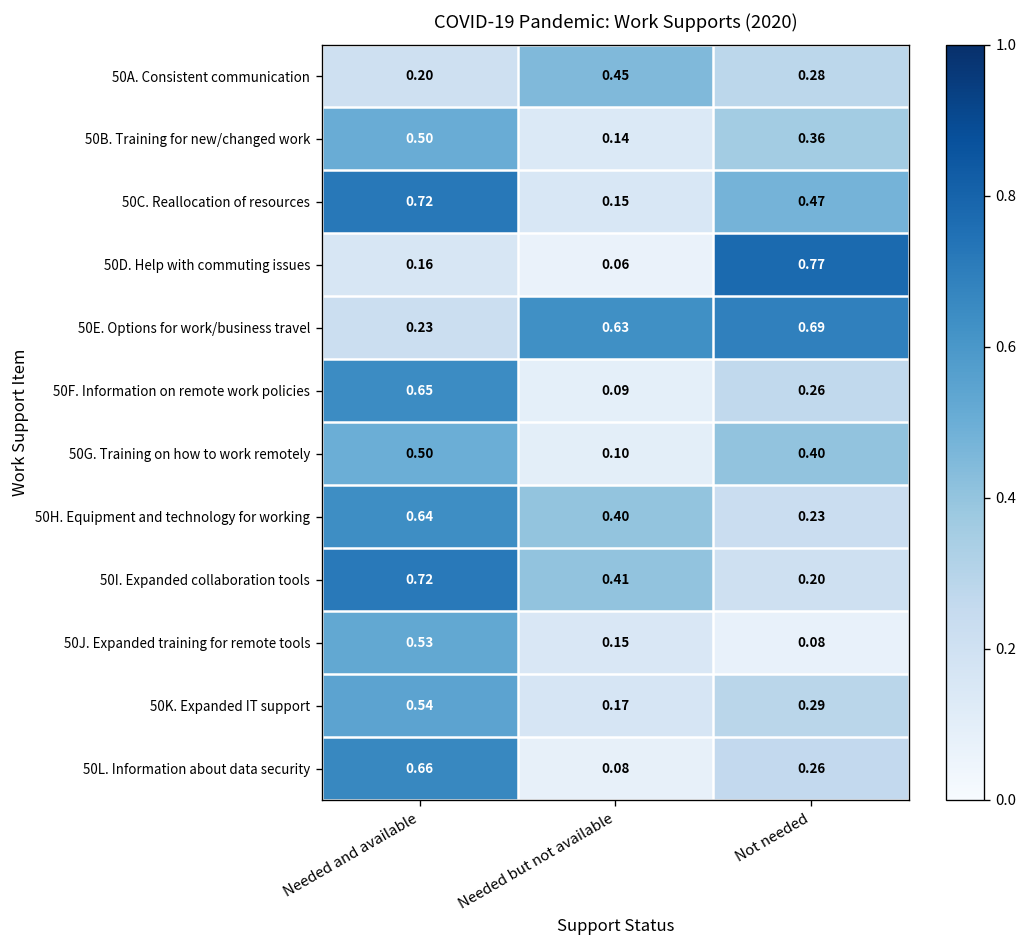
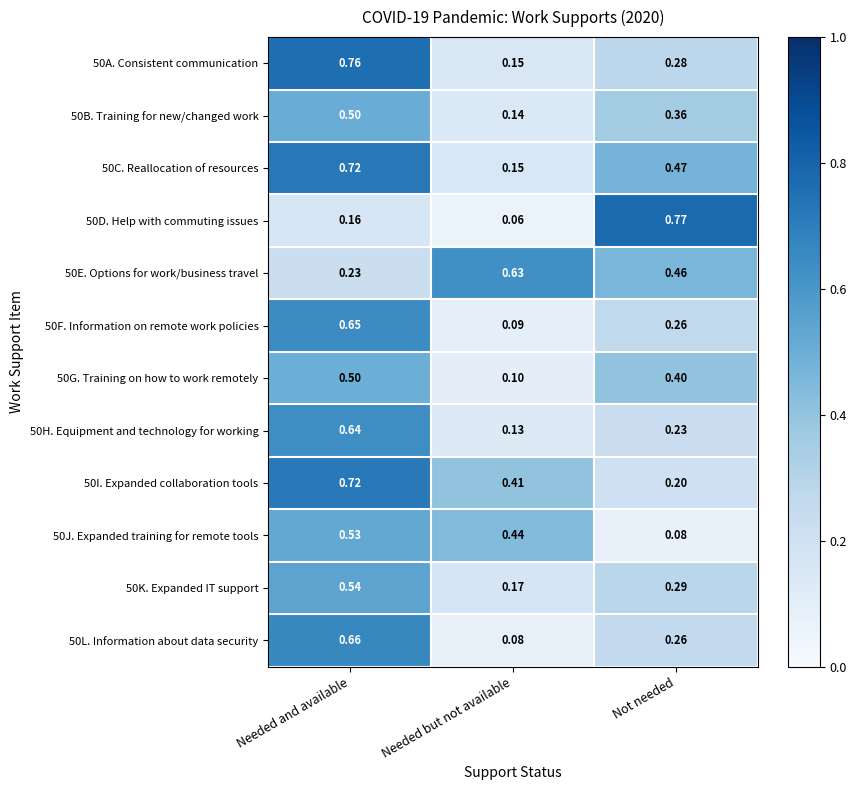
  {
    "50A. Consistent communication": {
-     "Needed and available": 0.20,
-     "Needed but not available": 0.45,
+     "Needed and available": 0.76,
+     "Needed but not available": 0.15,
      "Not needed": 0.28
    },
    "50B. Training for new/changed work": {
      "Needed and available": 0.50,
      "Needed but not available": 0.14,
      "Not needed": 0.36
    },
    "50C. Reallocation of resources": {
      "Needed and available": 0.72,
      "Needed but not available": 0.15,
      "Not needed": 0.47
    },
    "50D. Help with commuting issues": {
      "Needed and available": 0.16,
      "Needed but not available": 0.06,
      "Not needed": 0.77
    },
    "50E. Options for work/business travel": {
      "Needed and available": 0.23,
      "Needed but not available": 0.63,
-     "Not needed": 0.69
+     "Not needed": 0.46
    },
    "50F. Information on remote work policies": {
      "Needed and available": 0.65,
      "Needed but not available": 0.09,
      "Not needed": 0.26
    },
    "50G. Training on how to work remotely": {
      "Needed and available": 0.50,
      "Needed but not available": 0.10,
      "Not needed": 0.40
    },
    "50H. Equipment and technology for working": {
      "Needed and available": 0.64,
-     "Needed but not available": 0.40,
+     "Needed but not available": 0.13,
      "Not needed": 0.23
    },
    "50I. Expanded collaboration tools": {
      "Needed and available": 0.72,
      "Needed but not available": 0.41,
      "Not needed": 0.20
    },
    "50J. Expanded training for remote tools": {
      "Needed and available": 0.53,
-     "Needed but not available": 0.15,
+     "Needed but not available": 0.44,
      "Not needed": 0.08
    },
    "50K. Expanded IT support": {
      "Needed and available": 0.54,
      "Needed but not available": 0.17,
      "Not needed": 0.29
    },
    "50L. Information about data security": {
      "Needed and available": 0.66,
      "Needed but not available": 0.08,
      "Not needed": 0.26
    }
  }
